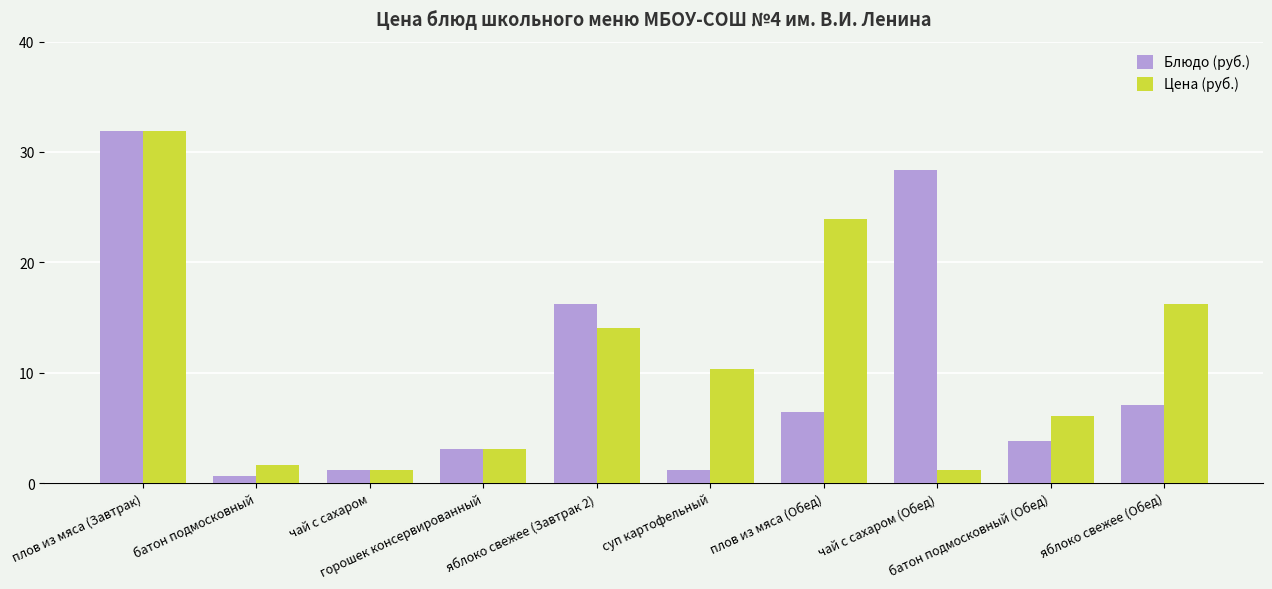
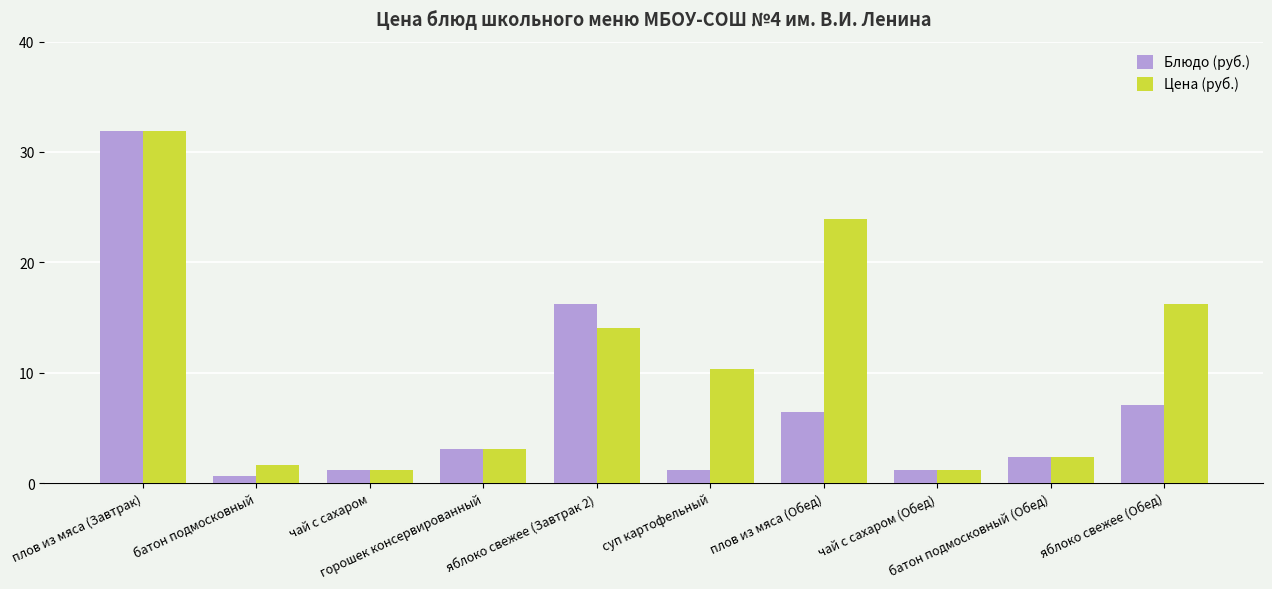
  {
    "Блюдо (руб.)": {
      "плов из мяса (Завтрак)": 31.9,
      "батон подмосковный": 0.6,
      "чай с сахаром": 1.2,
      "горошек консервированный": 3.1,
      "яблоко свежее (Завтрак 2)": 16.3,
      "суп картофельный": 1.2,
      "плов из мяса (Обед)": 6.4,
-     "чай с сахаром (Обед)": 28.4,
-     "батон подмосковный (Обед)": 3.8,
+     "чай с сахаром (Обед)": 1.2,
+     "батон подмосковный (Обед)": 2.4,
      "яблоко свежее (Обед)": 7.0
    },
    "Цена (руб.)": {
      "плов из мяса (Завтрак)": 31.9,
      "батон подмосковный": 1.6,
      "чай с сахаром": 1.2,
      "горошек консервированный": 3.1,
      "яблоко свежее (Завтрак 2)": 14.0,
      "суп картофельный": 10.3,
      "плов из мяса (Обед)": 23.9,
      "чай с сахаром (Обед)": 1.2,
-     "батон подмосковный (Обед)": 6.1,
+     "батон подмосковный (Обед)": 2.4,
      "яблоко свежее (Обед)": 16.3
    }
  }
